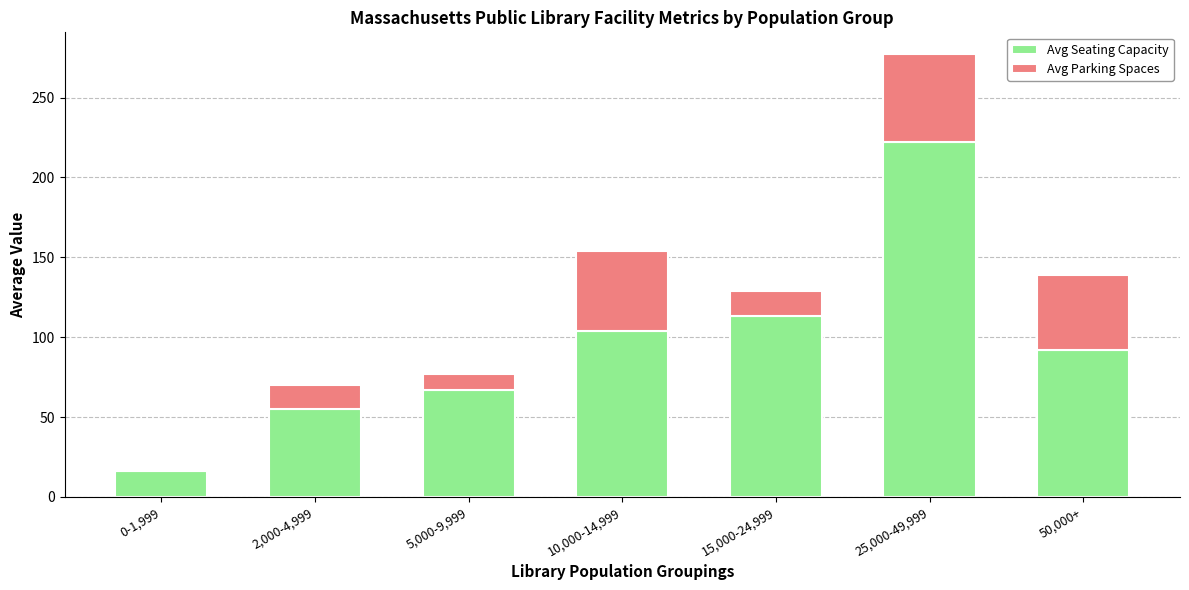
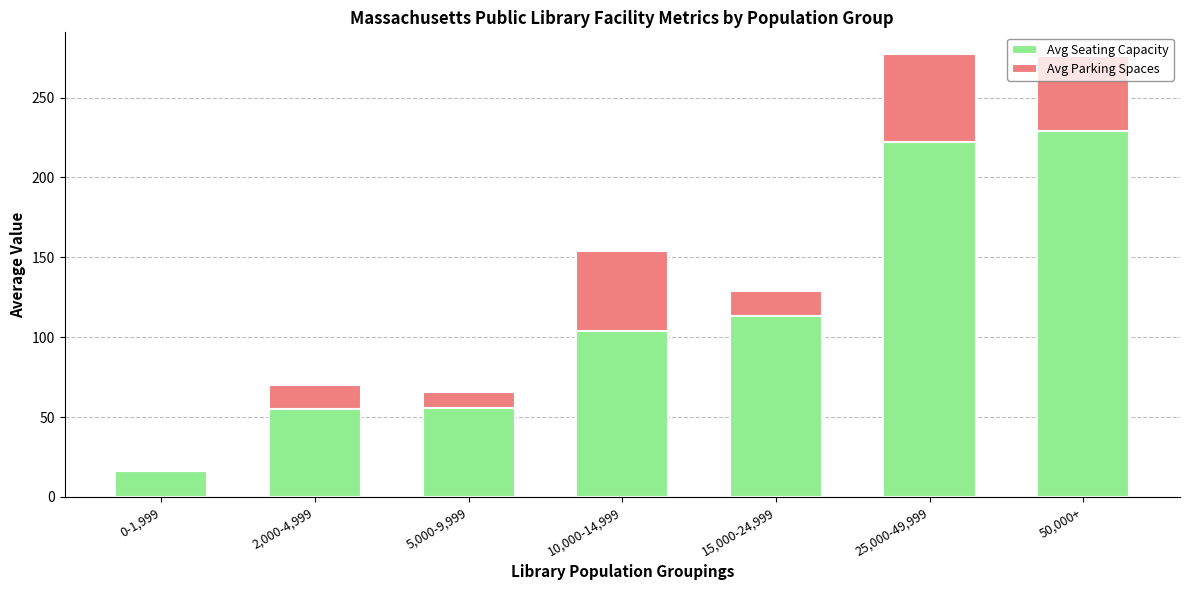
  {
    "Avg Seating Capacity": {
      "0-1,999": 16,
      "2,000-4,999": 55,
-     "5,000-9,999": 67,
+     "5,000-9,999": 56,
      "10,000-14,999": 104,
      "15,000-24,999": 113,
      "25,000-49,999": 222,
-     "50,000+": 92
+     "50,000+": 229
    },
    "Avg Parking Spaces": {
      "2,000-4,999": 15,
      "5,000-9,999": 10,
      "10,000-14,999": 50,
      "15,000-24,999": 16,
      "25,000-49,999": 55
    }
  }
